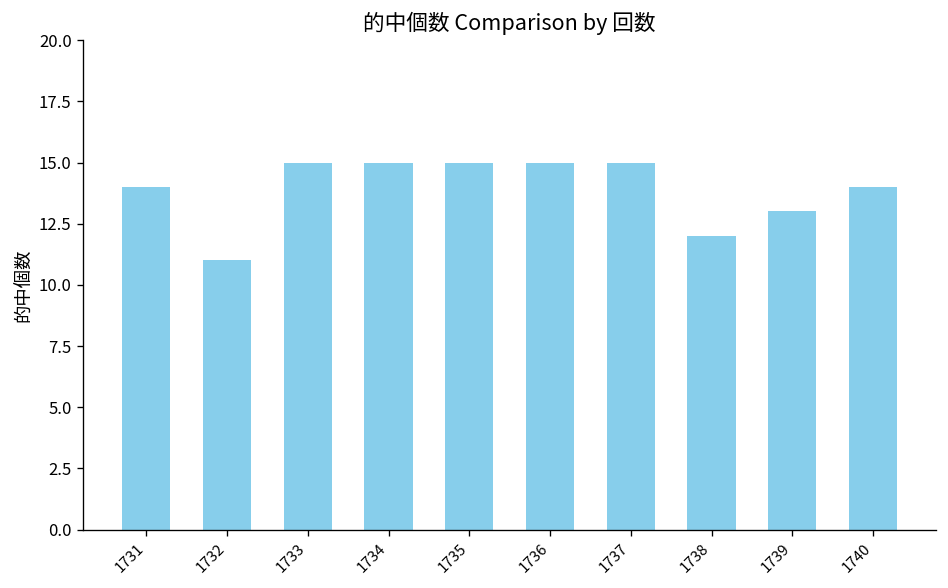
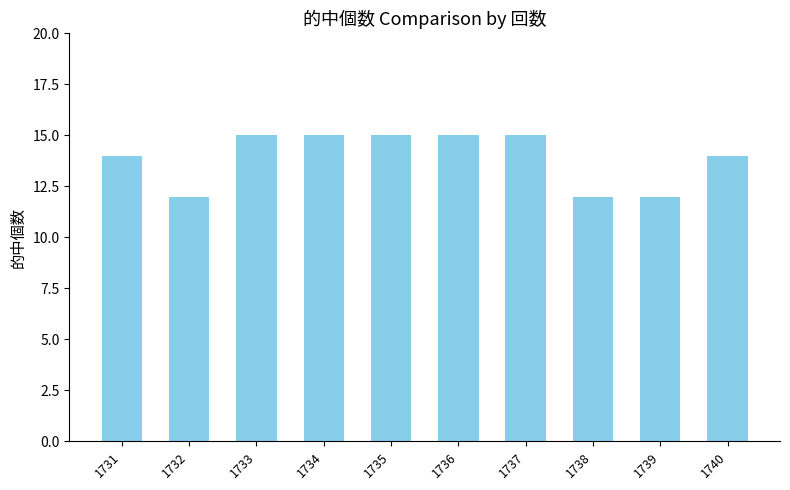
  {
    "1731": 14,
-   "1732": 11,
+   "1732": 12,
    "1733": 15,
    "1734": 15,
    "1735": 15,
    "1736": 15,
    "1737": 15,
    "1738": 12,
-   "1739": 13,
+   "1739": 12,
    "1740": 14
  }
